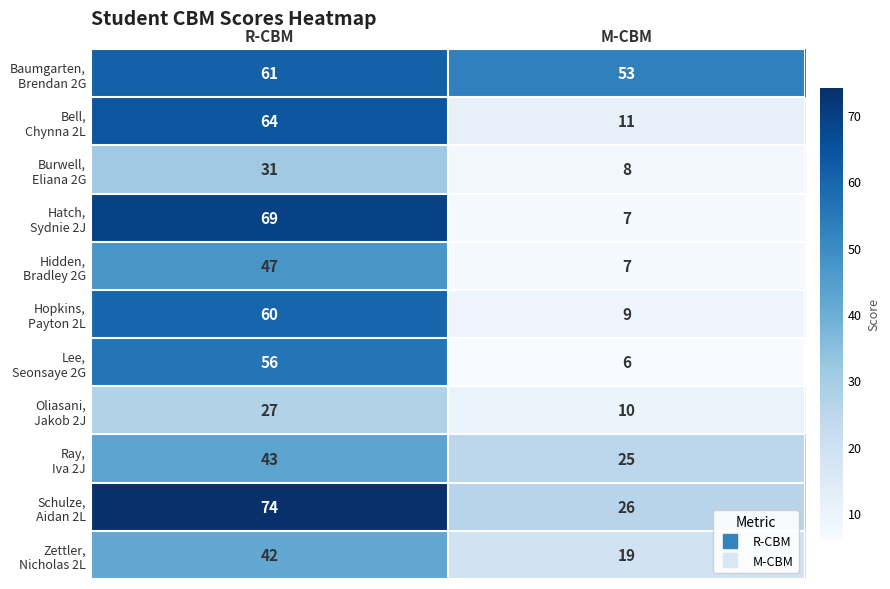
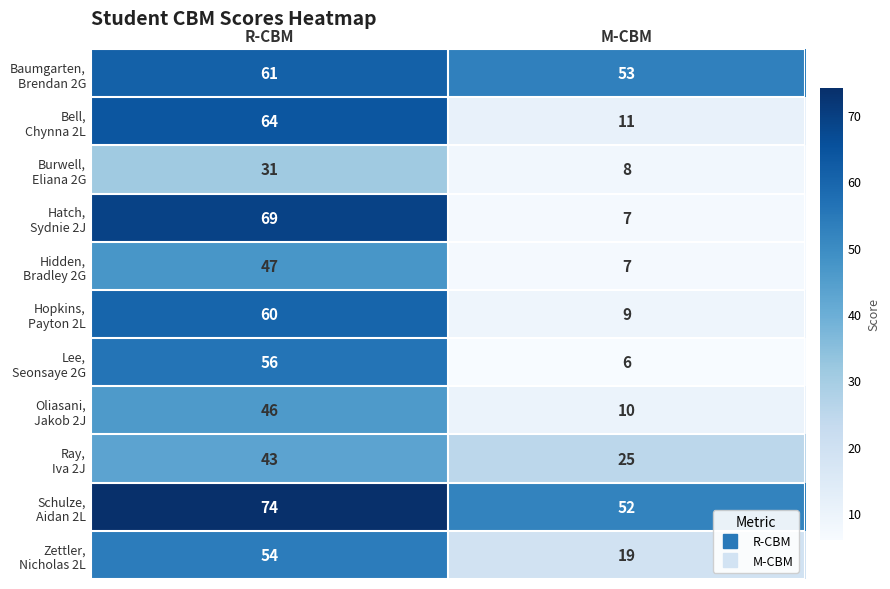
  {
    "Baumgarten, Brendan 2G": {
      "R-CBM": 61,
      "M-CBM": 53
    },
    "Bell, Chynna 2L": {
      "R-CBM": 64,
      "M-CBM": 11
    },
    "Burwell, Eliana 2G": {
      "R-CBM": 31,
      "M-CBM": 8
    },
    "Hatch, Sydnie 2J": {
      "R-CBM": 69,
      "M-CBM": 7
    },
    "Hidden, Bradley 2G": {
      "R-CBM": 47,
      "M-CBM": 7
    },
    "Hopkins, Payton 2L": {
      "R-CBM": 60,
      "M-CBM": 9
    },
    "Lee, Seonsaye 2G": {
      "R-CBM": 56,
      "M-CBM": 6
    },
    "Oliasani, Jakob 2J": {
-     "R-CBM": 27,
+     "R-CBM": 46,
      "M-CBM": 10
    },
    "Ray, Iva 2J": {
      "R-CBM": 43,
      "M-CBM": 25
    },
    "Schulze, Aidan 2L": {
      "R-CBM": 74,
-     "M-CBM": 26
+     "M-CBM": 52
    },
    "Zettler, Nicholas 2L": {
-     "R-CBM": 42,
+     "R-CBM": 54,
      "M-CBM": 19
    }
  }
